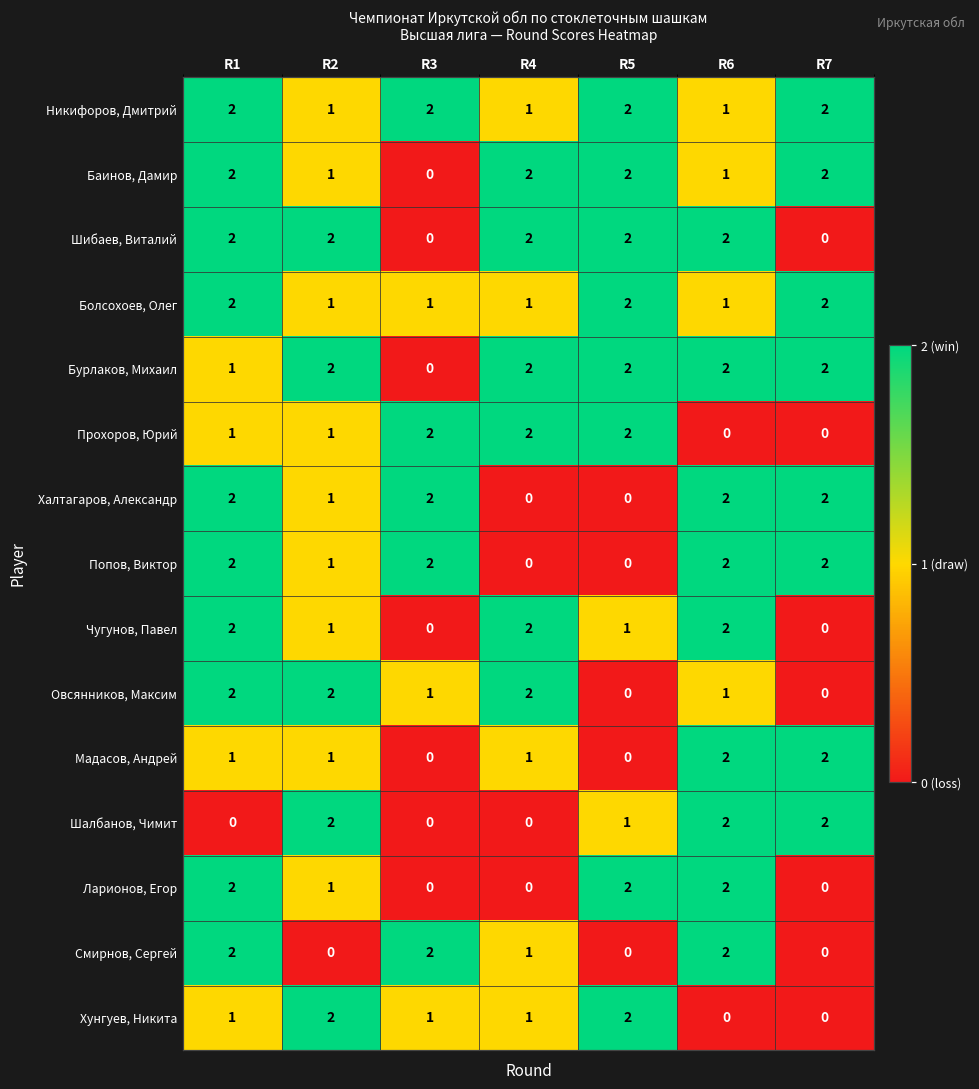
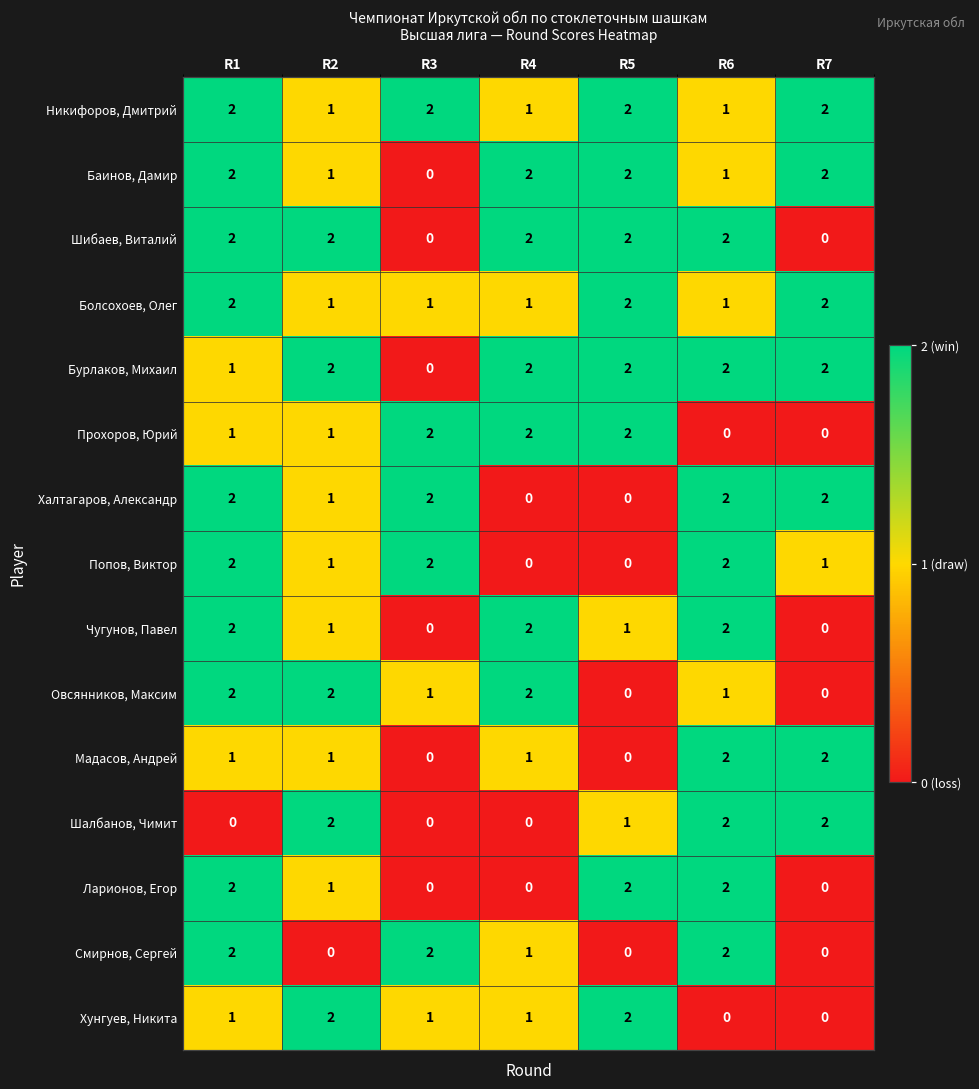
  {
    "Никифоров, Дмитрий": {
      "R1": 2,
      "R2": 1,
      "R3": 2,
      "R4": 1,
      "R5": 2,
      "R6": 1,
      "R7": 2
    },
    "Баинов, Дамир": {
      "R1": 2,
      "R2": 1,
      "R3": 0,
      "R4": 2,
      "R5": 2,
      "R6": 1,
      "R7": 2
    },
    "Шибаев, Виталий": {
      "R1": 2,
      "R2": 2,
      "R3": 0,
      "R4": 2,
      "R5": 2,
      "R6": 2,
      "R7": 0
    },
    "Болсохоев, Олег": {
      "R1": 2,
      "R2": 1,
      "R3": 1,
      "R4": 1,
      "R5": 2,
      "R6": 1,
      "R7": 2
    },
    "Бурлаков, Михаил": {
      "R1": 1,
      "R2": 2,
      "R3": 0,
      "R4": 2,
      "R5": 2,
      "R6": 2,
      "R7": 2
    },
    "Прохоров, Юрий": {
      "R1": 1,
      "R2": 1,
      "R3": 2,
      "R4": 2,
      "R5": 2,
      "R6": 0,
      "R7": 0
    },
    "Халтагаров, Александр": {
      "R1": 2,
      "R2": 1,
      "R3": 2,
      "R4": 0,
      "R5": 0,
      "R6": 2,
      "R7": 2
    },
    "Попов, Виктор": {
      "R1": 2,
      "R2": 1,
      "R3": 2,
      "R4": 0,
      "R5": 0,
      "R6": 2,
-     "R7": 2
+     "R7": 1
    },
    "Чугунов, Павел": {
      "R1": 2,
      "R2": 1,
      "R3": 0,
      "R4": 2,
      "R5": 1,
      "R6": 2,
      "R7": 0
    },
    "Овсянников, Максим": {
      "R1": 2,
      "R2": 2,
      "R3": 1,
      "R4": 2,
      "R5": 0,
      "R6": 1,
      "R7": 0
    },
    "Мадасов, Андрей": {
      "R1": 1,
      "R2": 1,
      "R3": 0,
      "R4": 1,
      "R5": 0,
      "R6": 2,
      "R7": 2
    },
    "Шалбанов, Чимит": {
      "R1": 0,
      "R2": 2,
      "R3": 0,
      "R4": 0,
      "R5": 1,
      "R6": 2,
      "R7": 2
    },
    "Ларионов, Егор": {
      "R1": 2,
      "R2": 1,
      "R3": 0,
      "R4": 0,
      "R5": 2,
      "R6": 2,
      "R7": 0
    },
    "Смирнов, Сергей": {
      "R1": 2,
      "R2": 0,
      "R3": 2,
      "R4": 1,
      "R5": 0,
      "R6": 2,
      "R7": 0
    },
    "Хунгуев, Никита": {
      "R1": 1,
      "R2": 2,
      "R3": 1,
      "R4": 1,
      "R5": 2,
      "R6": 0,
      "R7": 0
    }
  }
